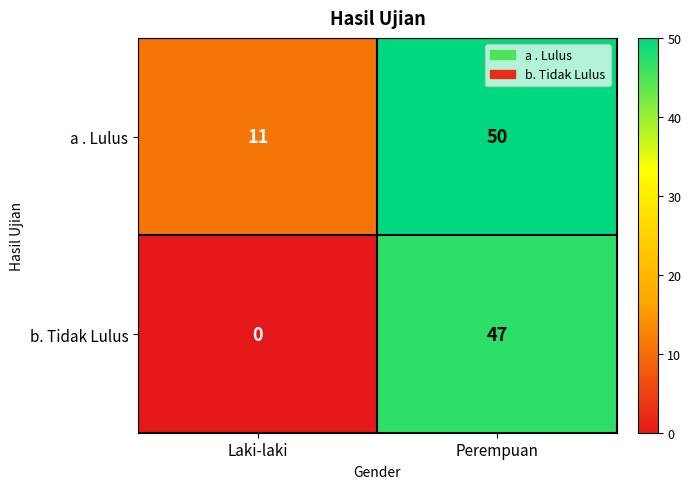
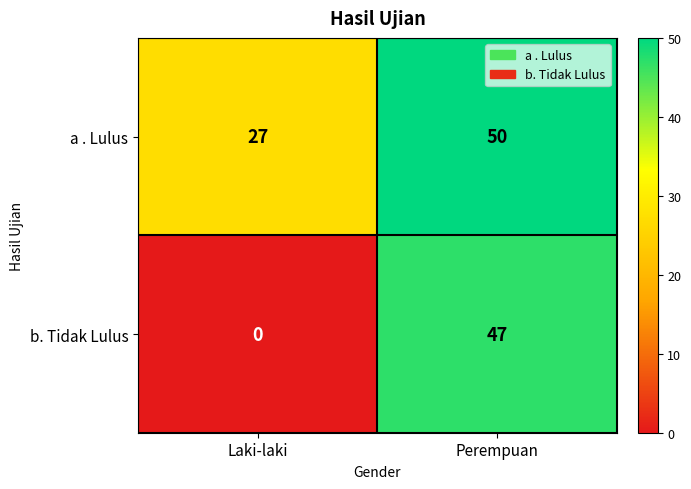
  {
    "a . Lulus": {
-     "Laki-laki": 11,
+     "Laki-laki": 27,
      "Perempuan": 50
    },
    "b. Tidak Lulus": {
      "Laki-laki": 0,
      "Perempuan": 47
    }
  }
